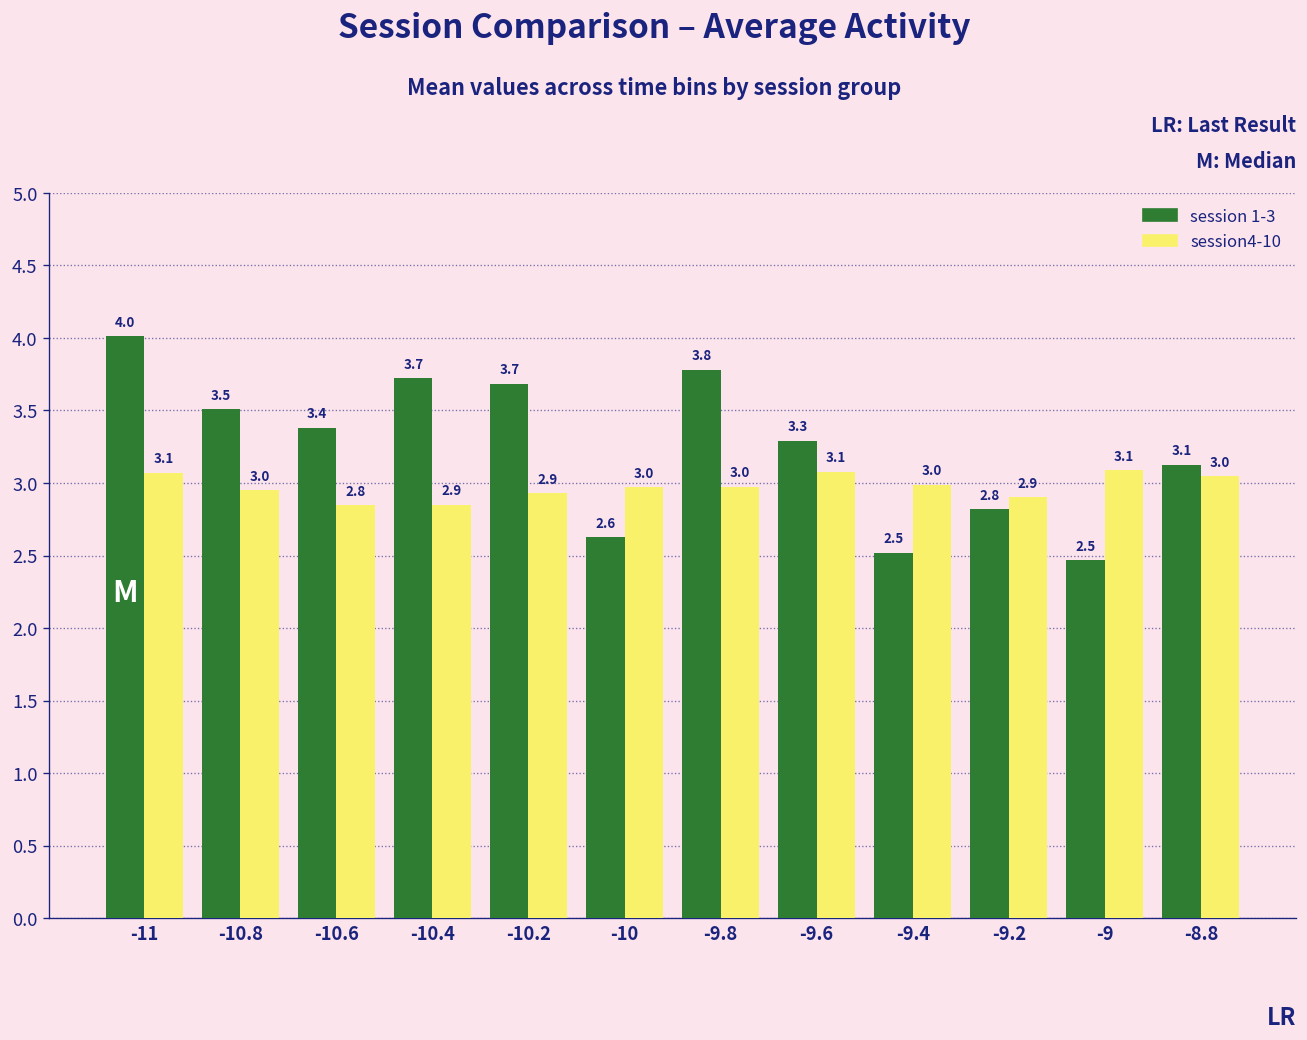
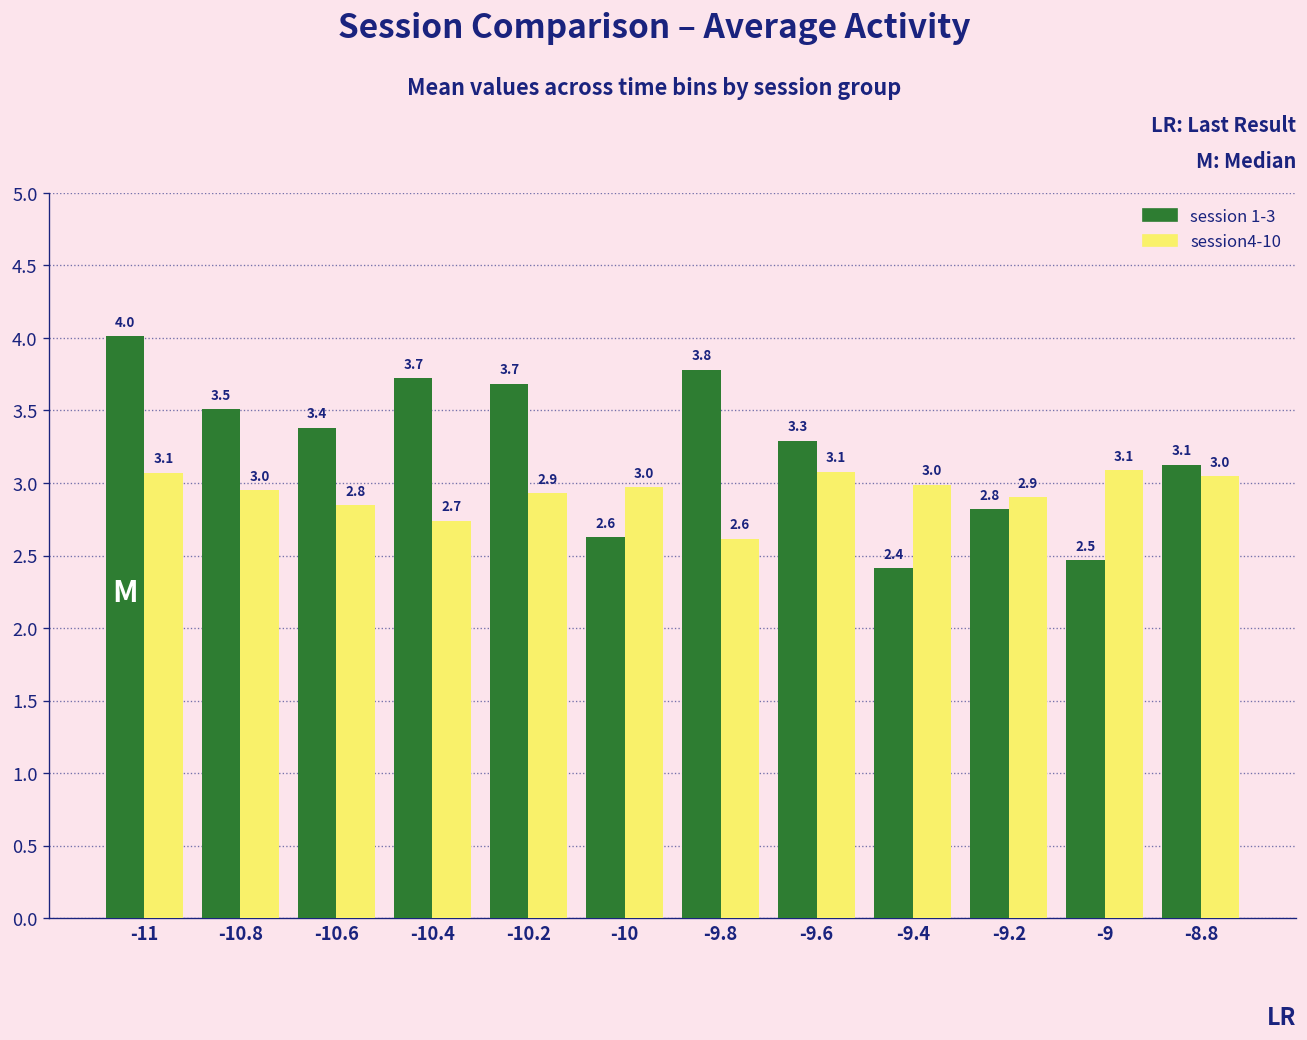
  {
    "session 1-3": {
      "-11": 4.0,
      "-10.8": 3.5,
      "-10.6": 3.4,
      "-10.4": 3.7,
      "-10.2": 3.7,
      "-10": 2.6,
      "-9.8": 3.8,
      "-9.6": 3.3,
-     "-9.4": 2.5,
+     "-9.4": 2.4,
      "-9.2": 2.8,
      "-9": 2.5,
      "-8.8": 3.1
    },
    "session4-10": {
      "-11": 3.1,
      "-10.8": 3.0,
      "-10.6": 2.8,
-     "-10.4": 2.9,
+     "-10.4": 2.7,
      "-10.2": 2.9,
      "-10": 3.0,
-     "-9.8": 3.0,
+     "-9.8": 2.6,
      "-9.6": 3.1,
      "-9.4": 3.0,
      "-9.2": 2.9,
      "-9": 3.1,
      "-8.8": 3.0
    }
  }
